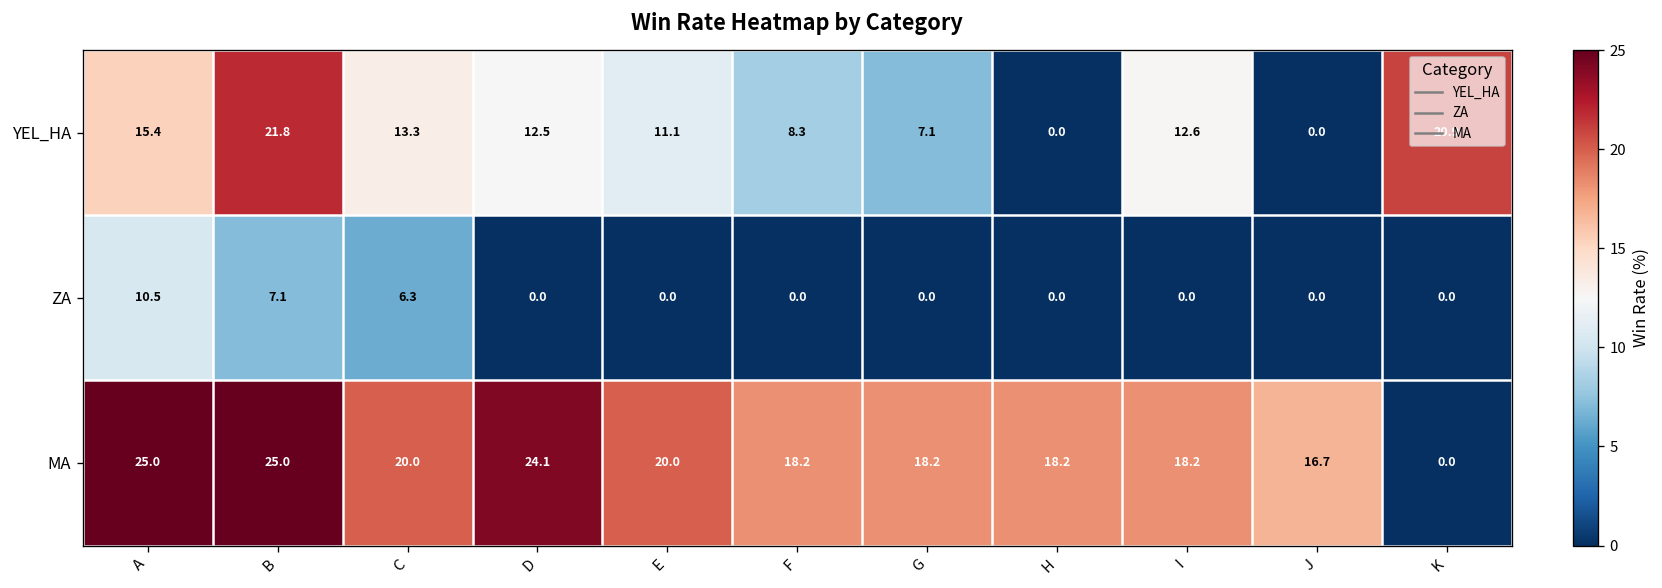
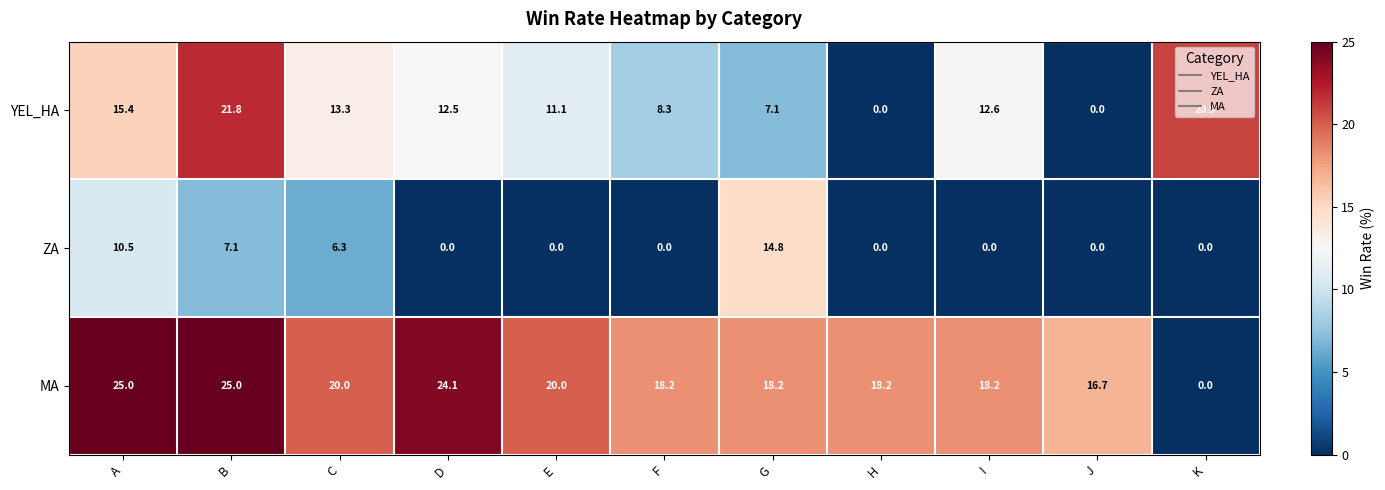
  {
    "YEL_HA": {
      "A": 15.4,
      "B": 21.8,
      "C": 13.3,
      "D": 12.5,
      "E": 11.1,
      "F": 8.3,
      "G": 7.1,
      "H": 0.0,
      "I": 12.6,
      "J": 0.0
    },
    "ZA": {
      "A": 10.5,
      "B": 7.1,
      "C": 6.3,
      "D": 0.0,
      "E": 0.0,
      "F": 0.0,
-     "G": 0.0,
+     "G": 14.8,
      "H": 0.0,
      "I": 0.0,
      "J": 0.0,
      "K": 0.0
    },
    "MA": {
      "A": 25.0,
      "B": 25.0,
      "C": 20.0,
      "D": 24.1,
      "E": 20.0,
      "F": 18.2,
      "G": 18.2,
      "H": 18.2,
      "I": 18.2,
      "J": 16.7,
      "K": 0.0
    }
  }
